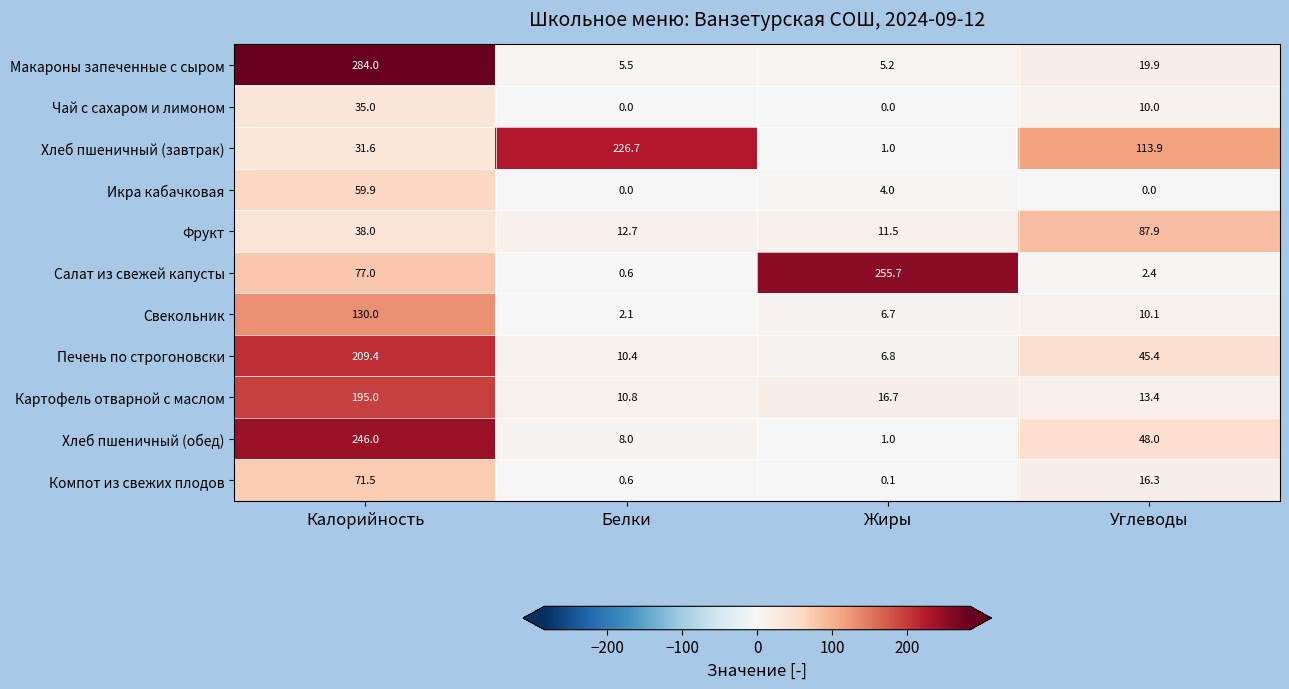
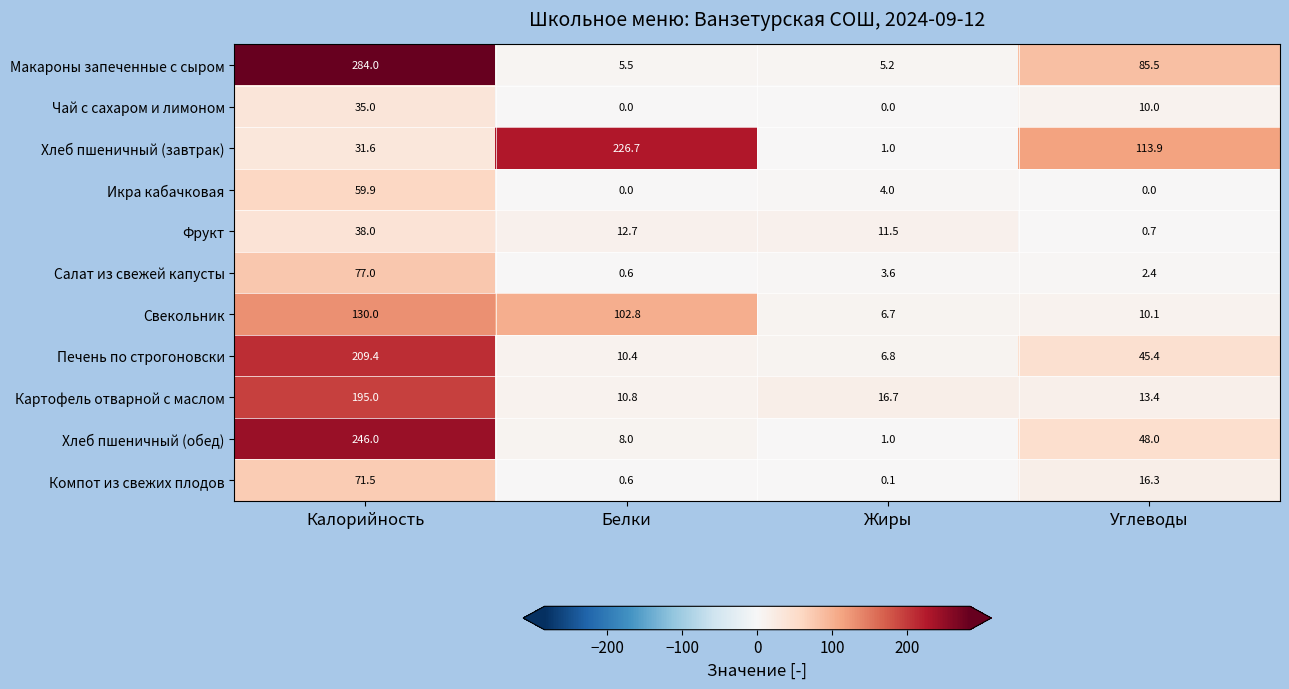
  {
    "Макароны запеченные с сыром": {
      "Калорийность": 284.0,
      "Белки": 5.5,
      "Жиры": 5.2,
-     "Углеводы": 19.9
+     "Углеводы": 85.5
    },
    "Чай с сахаром и лимоном": {
      "Калорийность": 35.0,
      "Белки": 0.0,
      "Жиры": 0.0,
      "Углеводы": 10.0
    },
    "Хлеб пшеничный (завтрак)": {
      "Калорийность": 31.6,
      "Белки": 226.7,
      "Жиры": 1.0,
      "Углеводы": 113.9
    },
    "Икра кабачковая": {
      "Калорийность": 59.9,
      "Белки": 0.0,
      "Жиры": 4.0,
      "Углеводы": 0.0
    },
    "Фрукт": {
      "Калорийность": 38.0,
      "Белки": 12.7,
      "Жиры": 11.5,
-     "Углеводы": 87.9
+     "Углеводы": 0.7
    },
    "Салат из свежей капусты": {
      "Калорийность": 77.0,
      "Белки": 0.6,
-     "Жиры": 255.7,
+     "Жиры": 3.6,
      "Углеводы": 2.4
    },
    "Свекольник": {
      "Калорийность": 130.0,
-     "Белки": 2.1,
+     "Белки": 102.8,
      "Жиры": 6.7,
      "Углеводы": 10.1
    },
    "Печень по строгоновски": {
      "Калорийность": 209.4,
      "Белки": 10.4,
      "Жиры": 6.8,
      "Углеводы": 45.4
    },
    "Картофель отварной с маслом": {
      "Калорийность": 195.0,
      "Белки": 10.8,
      "Жиры": 16.7,
      "Углеводы": 13.4
    },
    "Хлеб пшеничный (обед)": {
      "Калорийность": 246.0,
      "Белки": 8.0,
      "Жиры": 1.0,
      "Углеводы": 48.0
    },
    "Компот из свежих плодов": {
      "Калорийность": 71.5,
      "Белки": 0.6,
      "Жиры": 0.1,
      "Углеводы": 16.3
    }
  }
